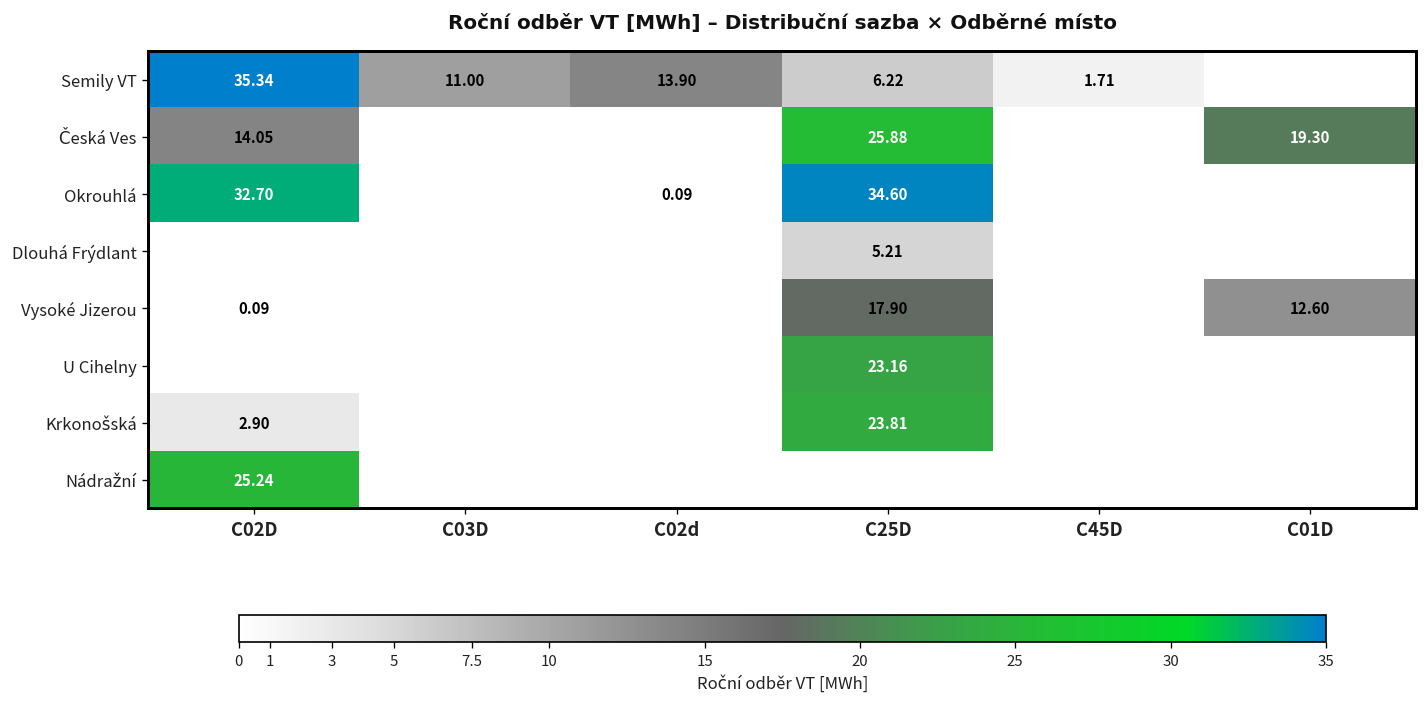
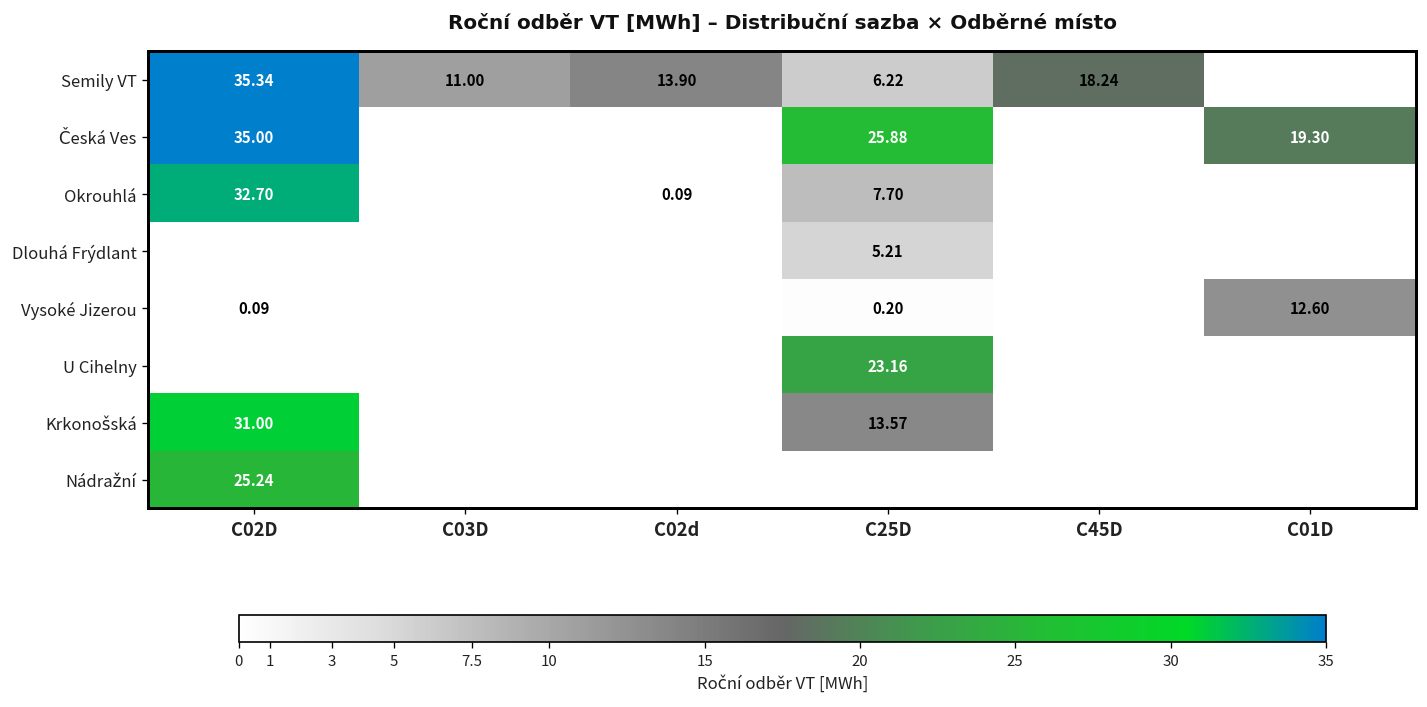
  {
    "Semily VT": {
      "C02D": 35.34,
      "C03D": 11.00,
      "C02d": 13.90,
      "C25D": 6.22,
-     "C45D": 1.71
+     "C45D": 18.24
    },
    "Česká Ves": {
-     "C02D": 14.05,
+     "C02D": 35.00,
      "C25D": 25.88,
      "C01D": 19.30
    },
    "Okrouhlá": {
      "C02D": 32.70,
      "C02d": 0.09,
-     "C25D": 34.60
+     "C25D": 7.70
    },
    "Dlouhá Frýdlant": {
      "C25D": 5.21
    },
    "Vysoké Jizerou": {
      "C02D": 0.09,
-     "C25D": 17.90,
+     "C25D": 0.20,
      "C01D": 12.60
    },
    "U Cihelny": {
      "C25D": 23.16
    },
    "Krkonošská": {
-     "C02D": 2.90,
-     "C25D": 23.81
+     "C02D": 31.00,
+     "C25D": 13.57
    },
    "Nádražní": {
      "C02D": 25.24
    }
  }
